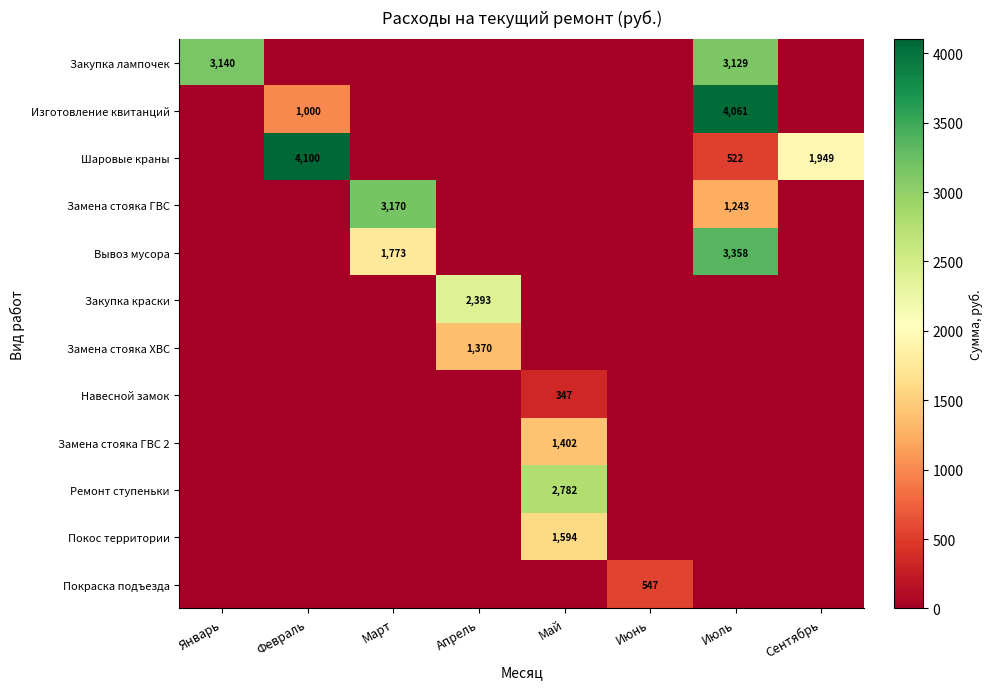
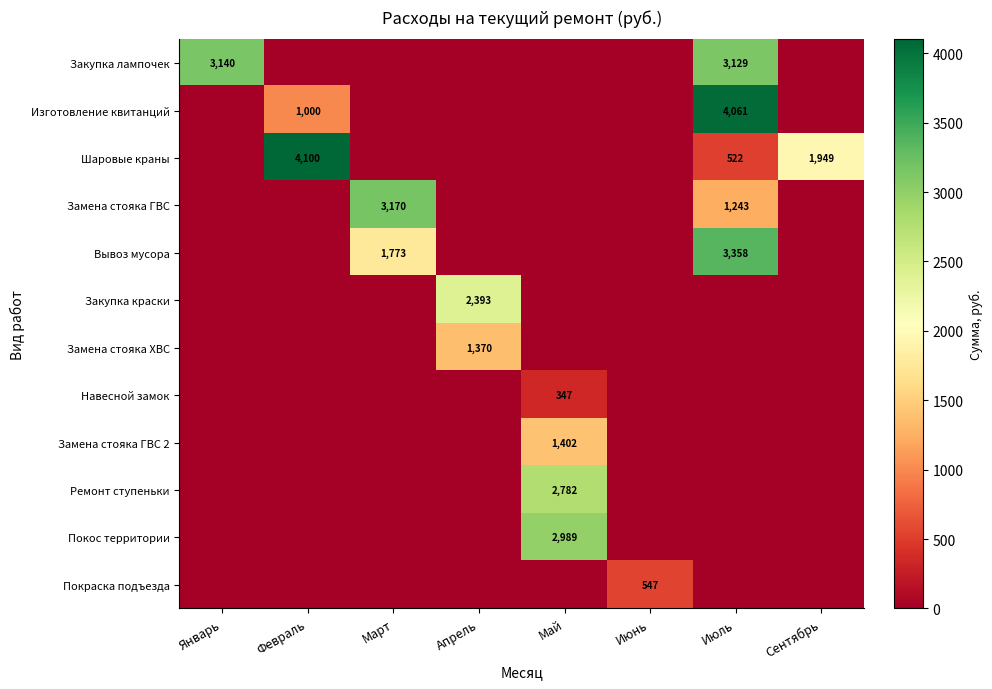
  {
    "Закупка лампочек": {
      "Январь": "3,140",
      "Июль": "3,129"
    },
    "Изготовление квитанций": {
      "Февраль": "1,000",
      "Июль": "4,061"
    },
    "Шаровые краны": {
      "Февраль": "4,100",
      "Июль": "522",
      "Сентябрь": "1,949"
    },
    "Замена стояка ГВС": {
      "Март": "3,170",
      "Июль": "1,243"
    },
    "Вывоз мусора": {
      "Март": "1,773",
      "Июль": "3,358"
    },
    "Закупка краски": {
      "Апрель": "2,393"
    },
    "Замена стояка ХВС": {
      "Апрель": "1,370"
    },
    "Навесной замок": {
      "Май": "347"
    },
    "Замена стояка ГВС 2": {
      "Май": "1,402"
    },
    "Ремонт ступеньки": {
      "Май": "2,782"
    },
    "Покос территории": {
-     "Май": "1,594"
+     "Май": "2,989"
    },
    "Покраска подъезда": {
      "Июнь": "547"
    }
  }
